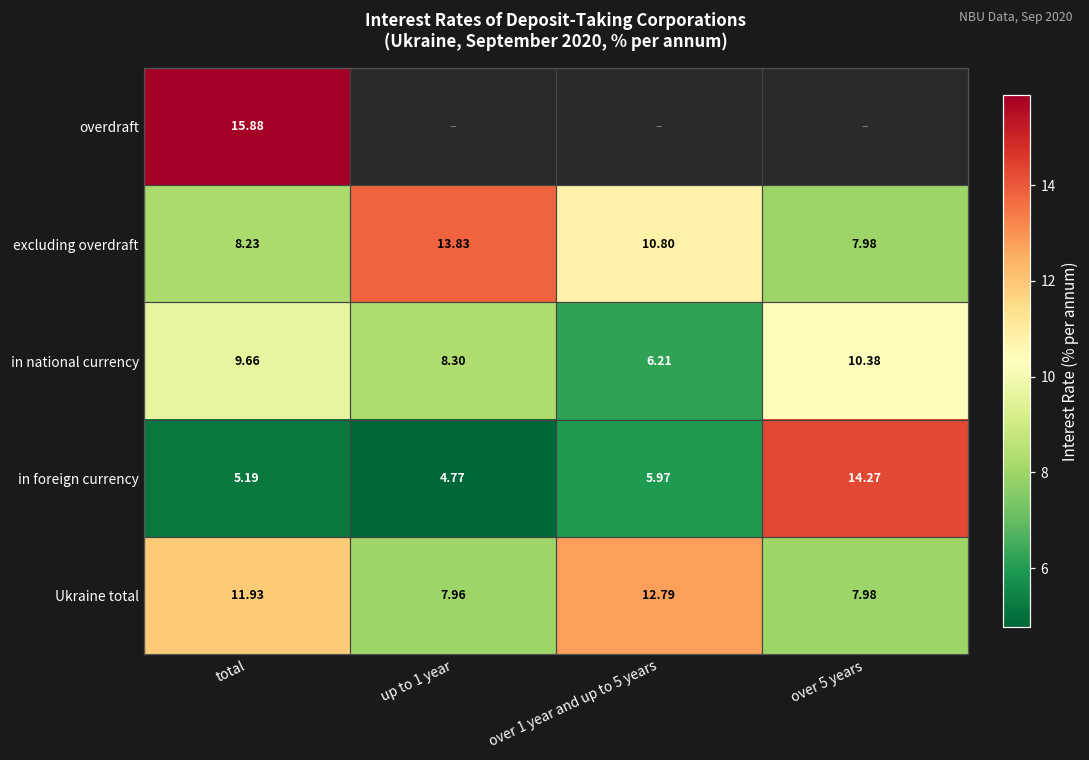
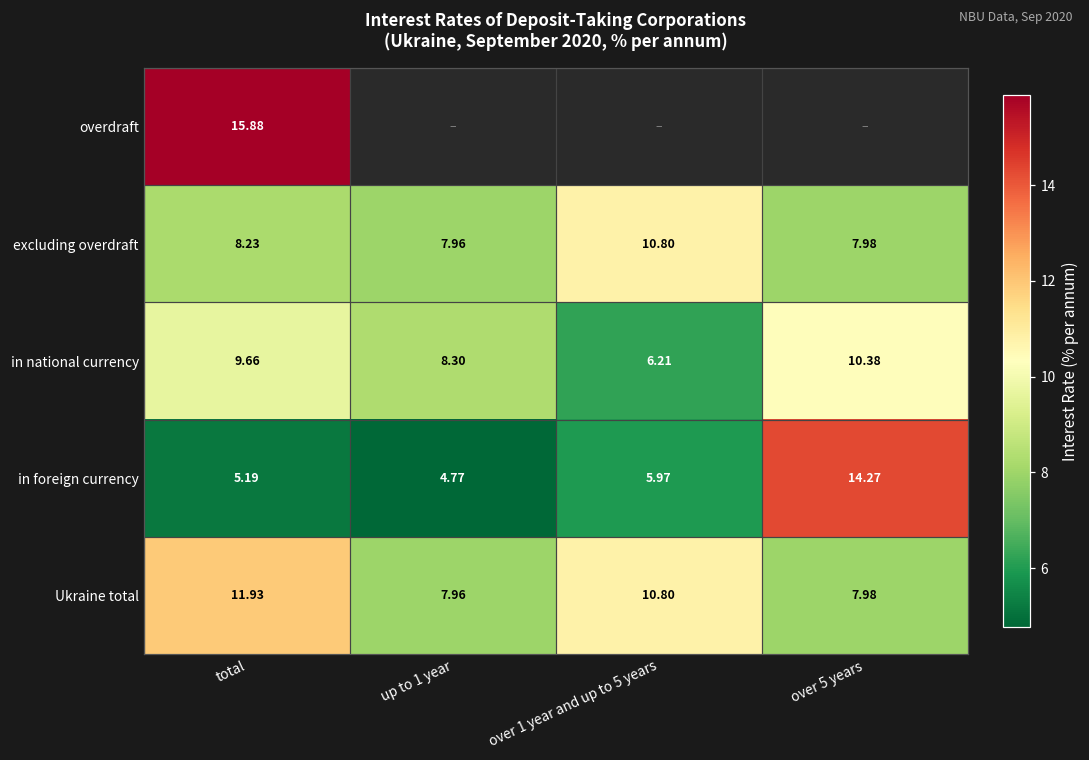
  {
    "overdraft": {
      "total": 15.88
    },
    "excluding overdraft": {
      "total": 8.23,
-     "up to 1 year": 13.83,
+     "up to 1 year": 7.96,
      "over 1 year and up to 5 years": 10.80,
      "over 5 years": 7.98
    },
    "in national currency": {
      "total": 9.66,
      "up to 1 year": 8.30,
      "over 1 year and up to 5 years": 6.21,
      "over 5 years": 10.38
    },
    "in foreign currency": {
      "total": 5.19,
      "up to 1 year": 4.77,
      "over 1 year and up to 5 years": 5.97,
      "over 5 years": 14.27
    },
    "Ukraine total": {
      "total": 11.93,
      "up to 1 year": 7.96,
-     "over 1 year and up to 5 years": 12.79,
+     "over 1 year and up to 5 years": 10.80,
      "over 5 years": 7.98
    }
  }
